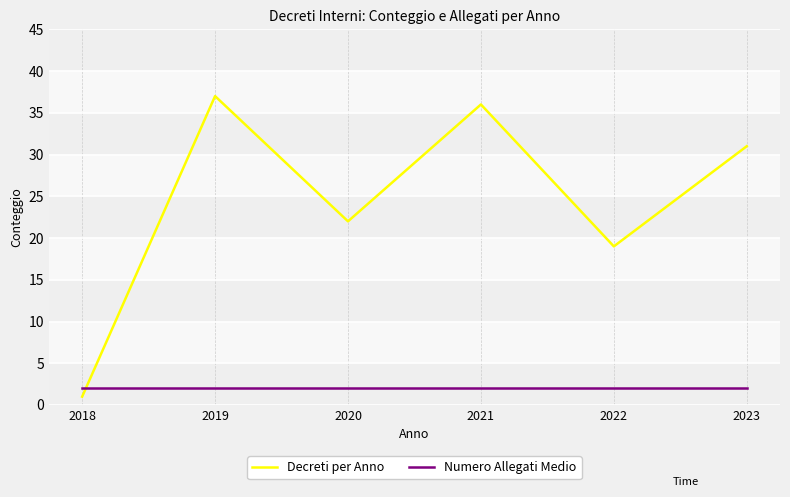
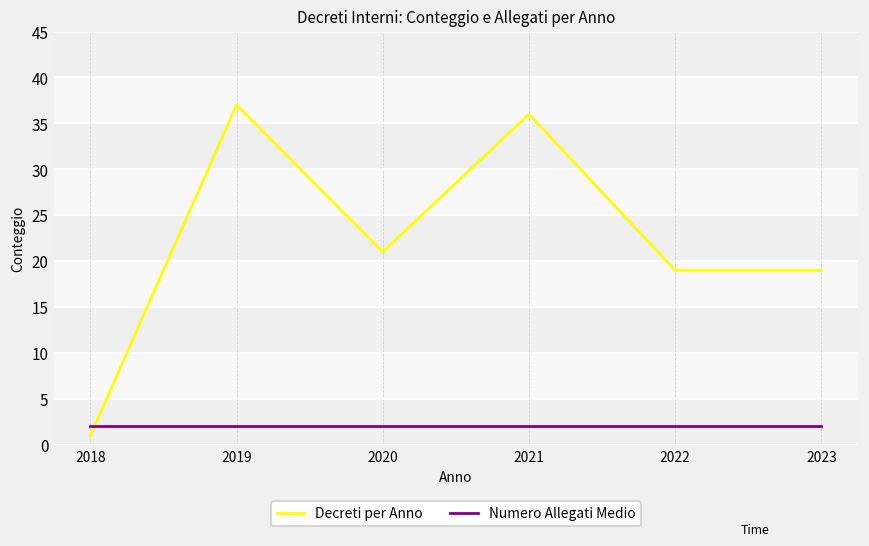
  {
    "Decreti per Anno": {
      "2018": 1,
      "2019": 37,
-     "2020": 22,
+     "2020": 21,
      "2021": 36,
      "2022": 19,
-     "2023": 31
+     "2023": 19
    },
    "Numero Allegati Medio": {
      "2018": 2,
      "2019": 2,
      "2020": 2,
      "2021": 2,
      "2022": 2,
      "2023": 2
    }
  }
